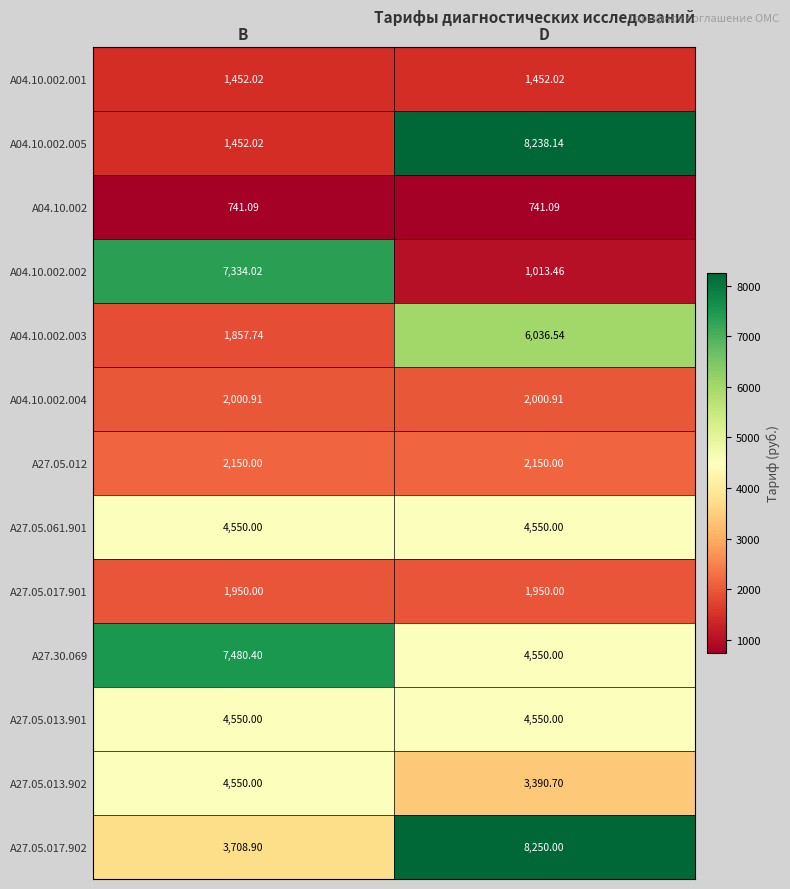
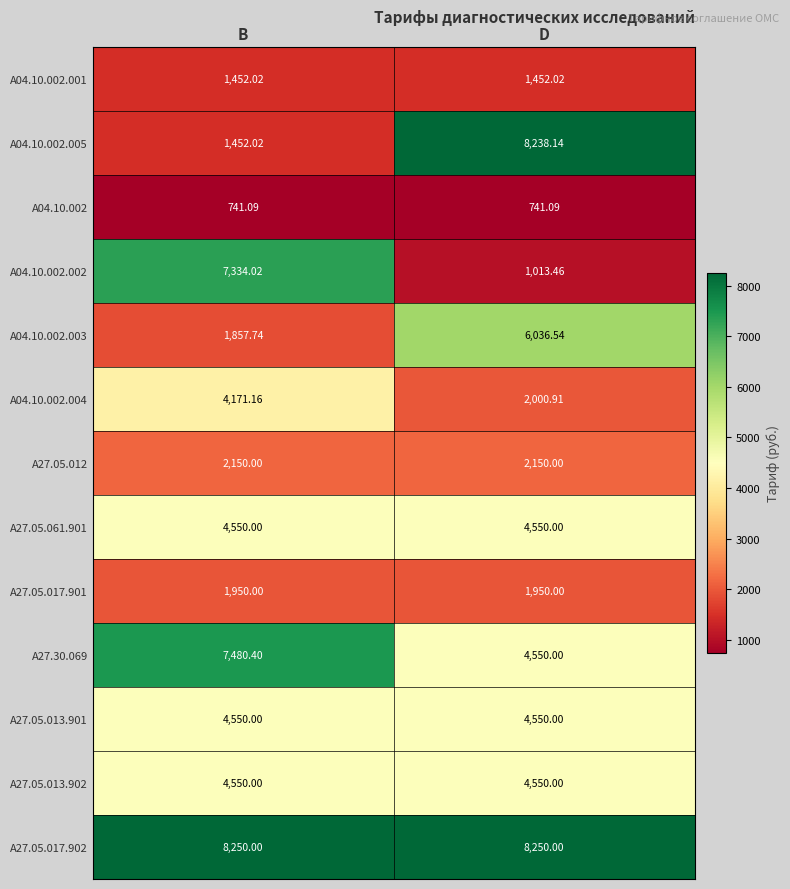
  {
    "A04.10.002.001": {
      "B": "1,452.02",
      "D": "1,452.02"
    },
    "A04.10.002.005": {
      "B": "1,452.02",
      "D": "8,238.14"
    },
    "A04.10.002": {
      "B": "741.09",
      "D": "741.09"
    },
    "A04.10.002.002": {
      "B": "7,334.02",
      "D": "1,013.46"
    },
    "A04.10.002.003": {
      "B": "1,857.74",
      "D": "6,036.54"
    },
    "A04.10.002.004": {
-     "B": "2,000.91",
+     "B": "4,171.16",
      "D": "2,000.91"
    },
    "A27.05.012": {
      "B": "2,150.00",
      "D": "2,150.00"
    },
    "A27.05.061.901": {
      "B": "4,550.00",
      "D": "4,550.00"
    },
    "A27.05.017.901": {
      "B": "1,950.00",
      "D": "1,950.00"
    },
    "A27.30.069": {
      "B": "7,480.40",
      "D": "4,550.00"
    },
    "A27.05.013.901": {
      "B": "4,550.00",
      "D": "4,550.00"
    },
    "A27.05.013.902": {
      "B": "4,550.00",
-     "D": "3,390.70"
+     "D": "4,550.00"
    },
    "A27.05.017.902": {
-     "B": "3,708.90",
+     "B": "8,250.00",
      "D": "8,250.00"
    }
  }
